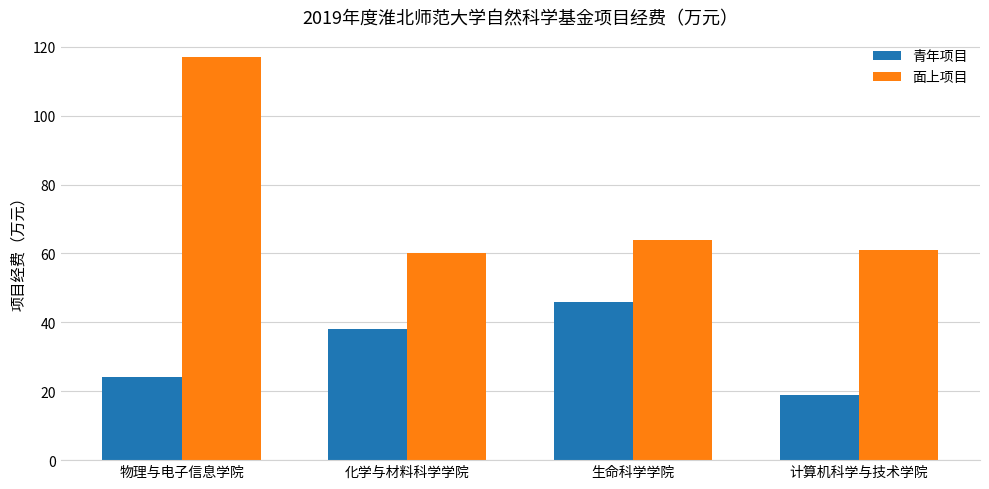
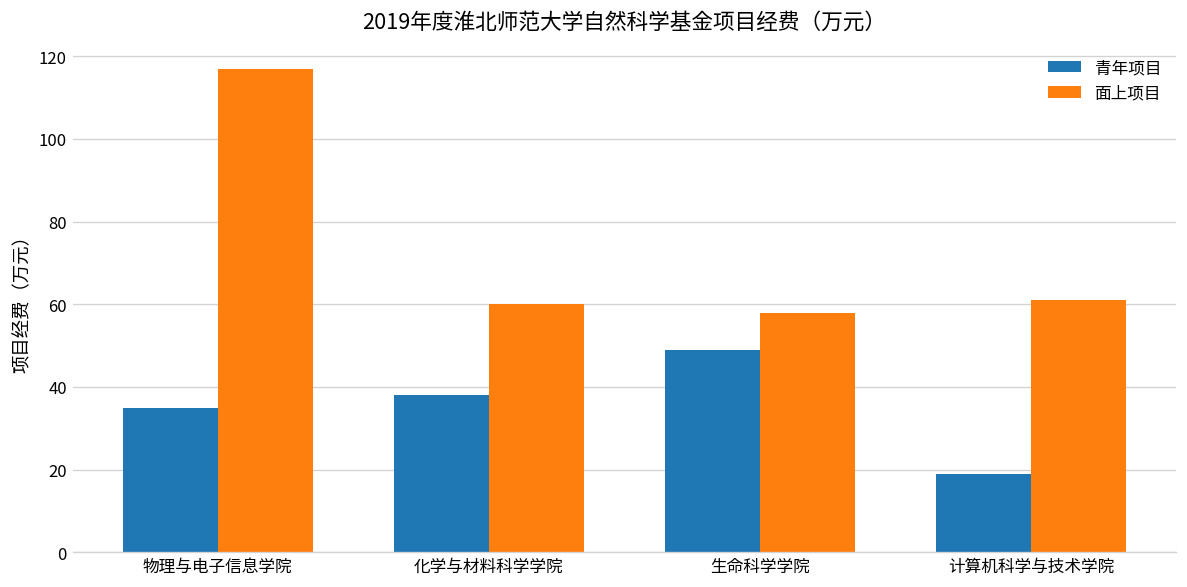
  {
    "青年项目": {
-     "物理与电子信息学院": 24,
+     "物理与电子信息学院": 35,
      "化学与材料科学学院": 38,
-     "生命科学学院": 46,
+     "生命科学学院": 49,
      "计算机科学与技术学院": 19
    },
    "面上项目": {
      "物理与电子信息学院": 117,
      "化学与材料科学学院": 60,
-     "生命科学学院": 64,
+     "生命科学学院": 58,
      "计算机科学与技术学院": 61
    }
  }
